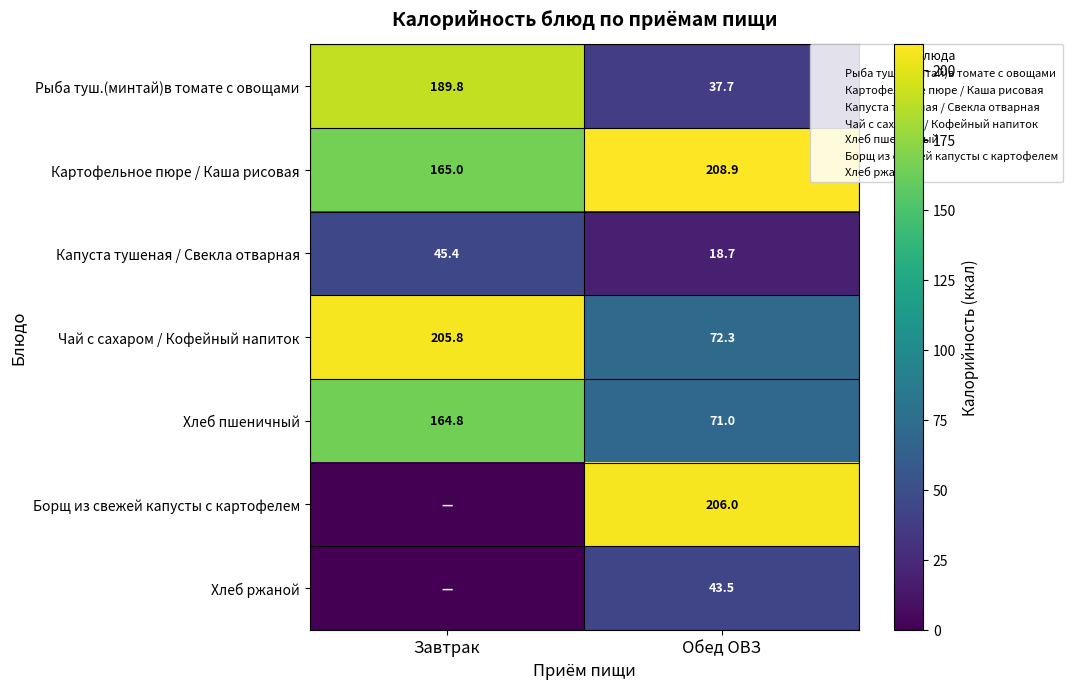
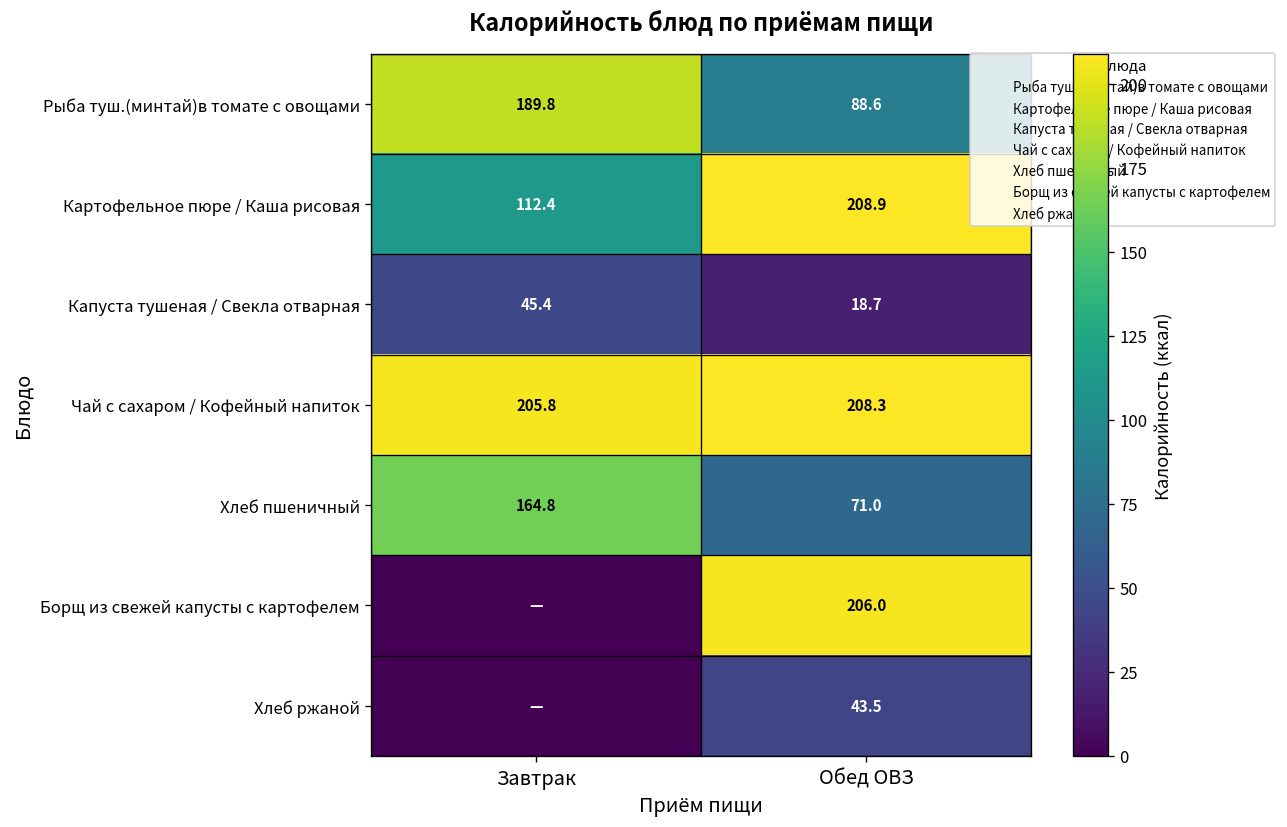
  {
    "Рыба туш.(минтай)в томате с овощами": {
      "Завтрак": 189.8,
-     "Обед ОВЗ": 37.7
+     "Обед ОВЗ": 88.6
    },
    "Картофельное пюре / Каша рисовая": {
-     "Завтрак": 165.0,
+     "Завтрак": 112.4,
      "Обед ОВЗ": 208.9
    },
    "Капуста тушеная / Свекла отварная": {
      "Завтрак": 45.4,
      "Обед ОВЗ": 18.7
    },
    "Чай с сахаром / Кофейный напиток": {
      "Завтрак": 205.8,
-     "Обед ОВЗ": 72.3
+     "Обед ОВЗ": 208.3
    },
    "Хлеб пшеничный": {
      "Завтрак": 164.8,
      "Обед ОВЗ": 71.0
    },
    "Борщ из свежей капусты с картофелем": {
      "Обед ОВЗ": 206.0
    },
    "Хлеб ржаной": {
      "Обед ОВЗ": 43.5
    }
  }
